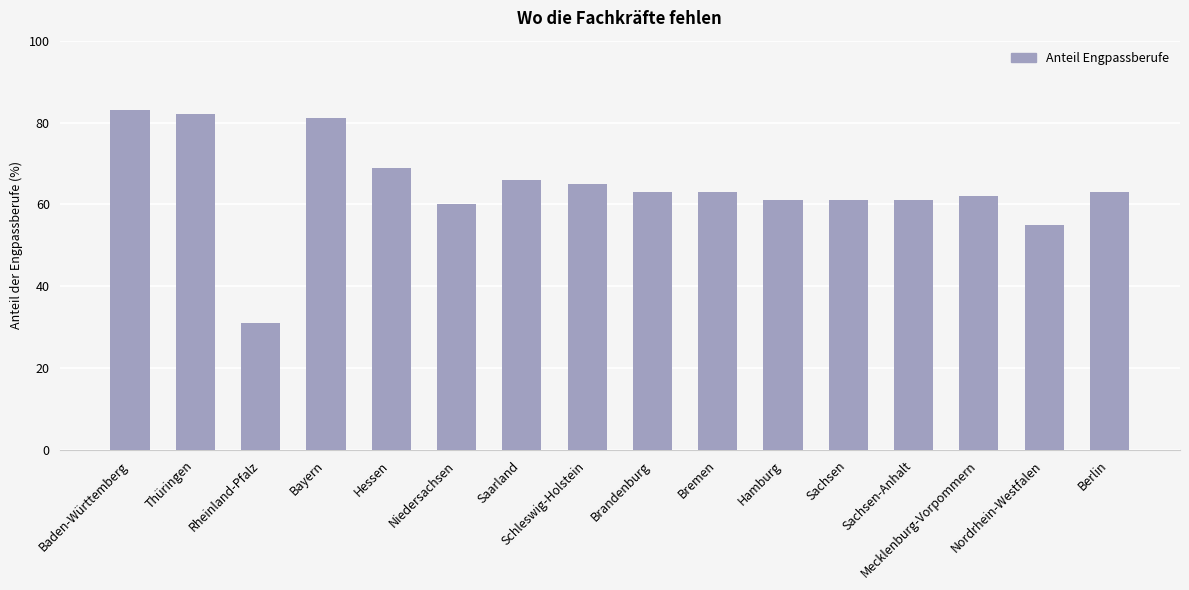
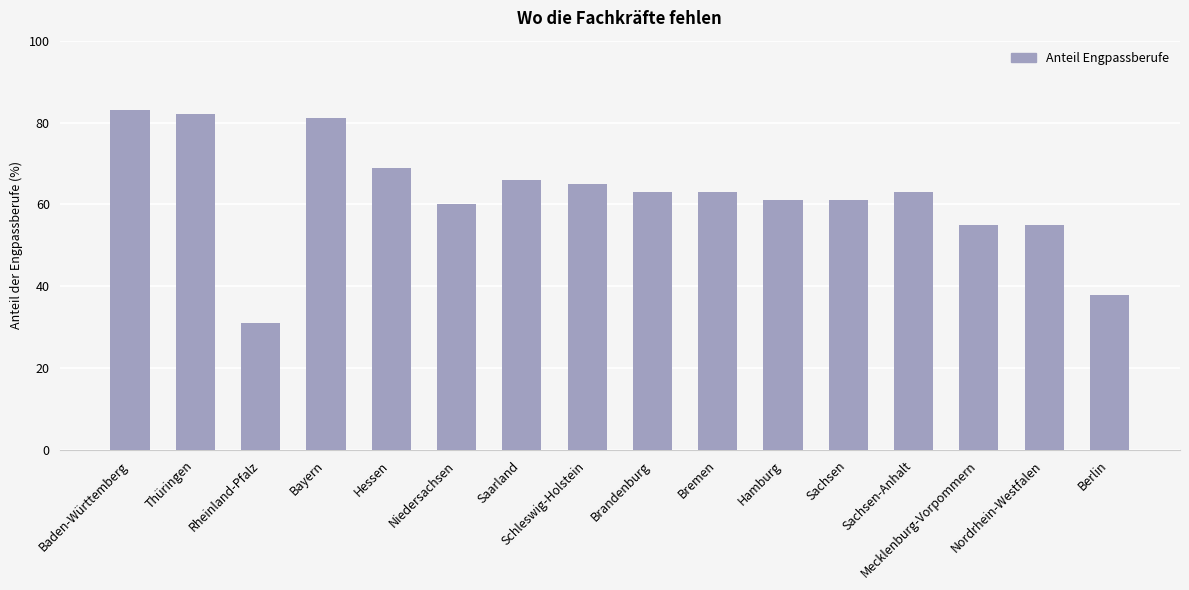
  {
    "Baden-Württemberg": 83,
    "Thüringen": 82,
    "Rheinland-Pfalz": 31,
    "Bayern": 81,
    "Hessen": 69,
    "Niedersachsen": 60,
    "Saarland": 66,
    "Schleswig-Holstein": 65,
    "Brandenburg": 63,
    "Bremen": 63,
    "Hamburg": 61,
    "Sachsen": 61,
-   "Sachsen-Anhalt": 61,
-   "Mecklenburg-Vorpommern": 62,
+   "Sachsen-Anhalt": 63,
+   "Mecklenburg-Vorpommern": 55,
    "Nordrhein-Westfalen": 55,
-   "Berlin": 63
+   "Berlin": 38
  }
